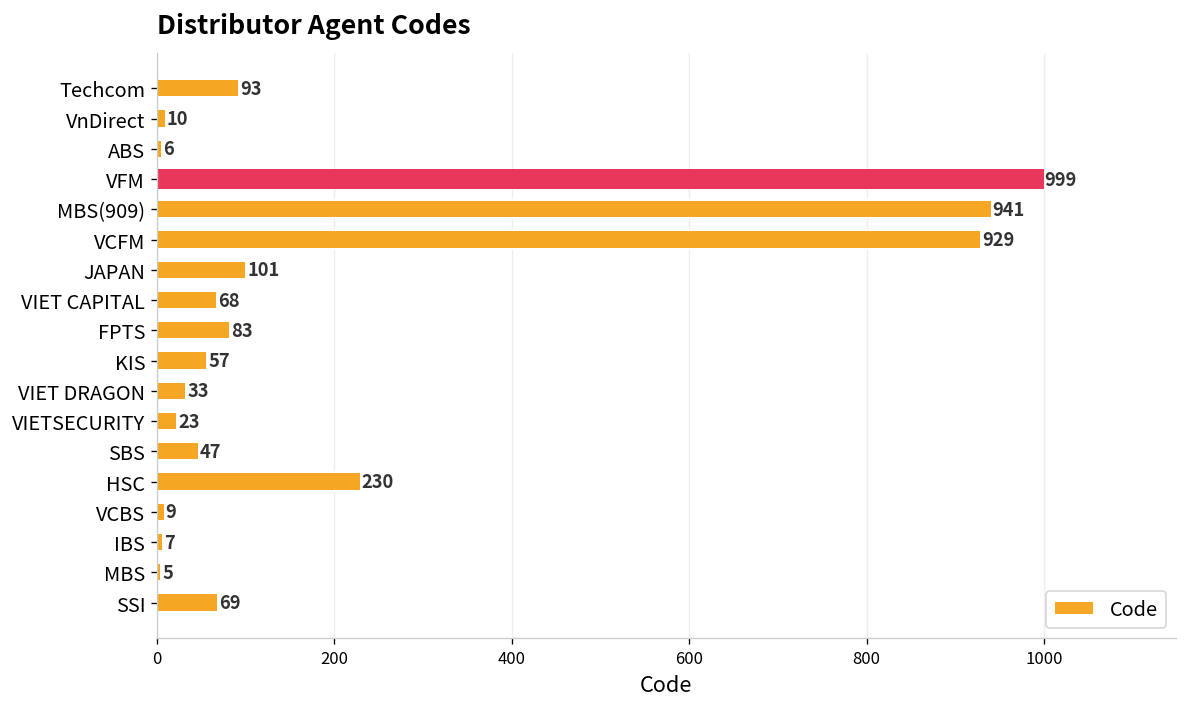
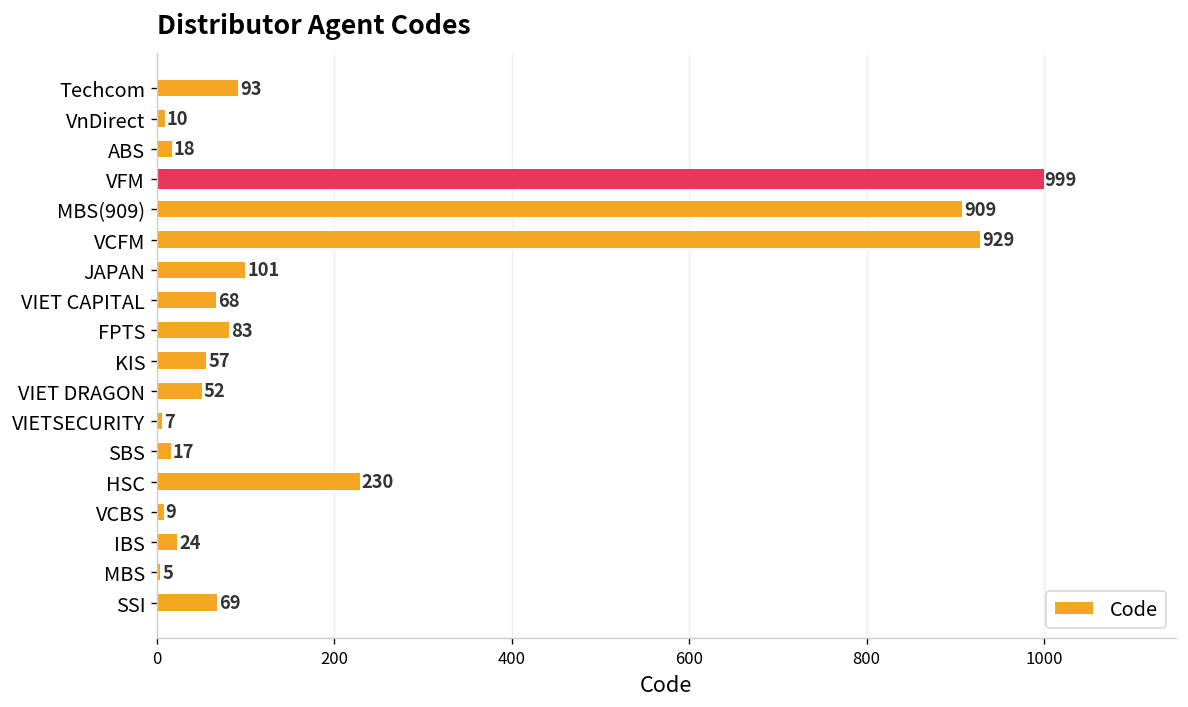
  {
    "Techcom": 93,
    "VnDirect": 10,
-   "ABS": 6,
+   "ABS": 18,
    "VFM": 999,
-   "MBS(909)": 941,
+   "MBS(909)": 909,
    "VCFM": 929,
    "JAPAN": 101,
    "VIET CAPITAL": 68,
    "FPTS": 83,
    "KIS": 57,
-   "VIET DRAGON": 33,
-   "VIETSECURITY": 23,
-   "SBS": 47,
+   "VIET DRAGON": 52,
+   "VIETSECURITY": 7,
+   "SBS": 17,
    "HSC": 230,
    "VCBS": 9,
-   "IBS": 7,
+   "IBS": 24,
    "MBS": 5,
    "SSI": 69
  }
